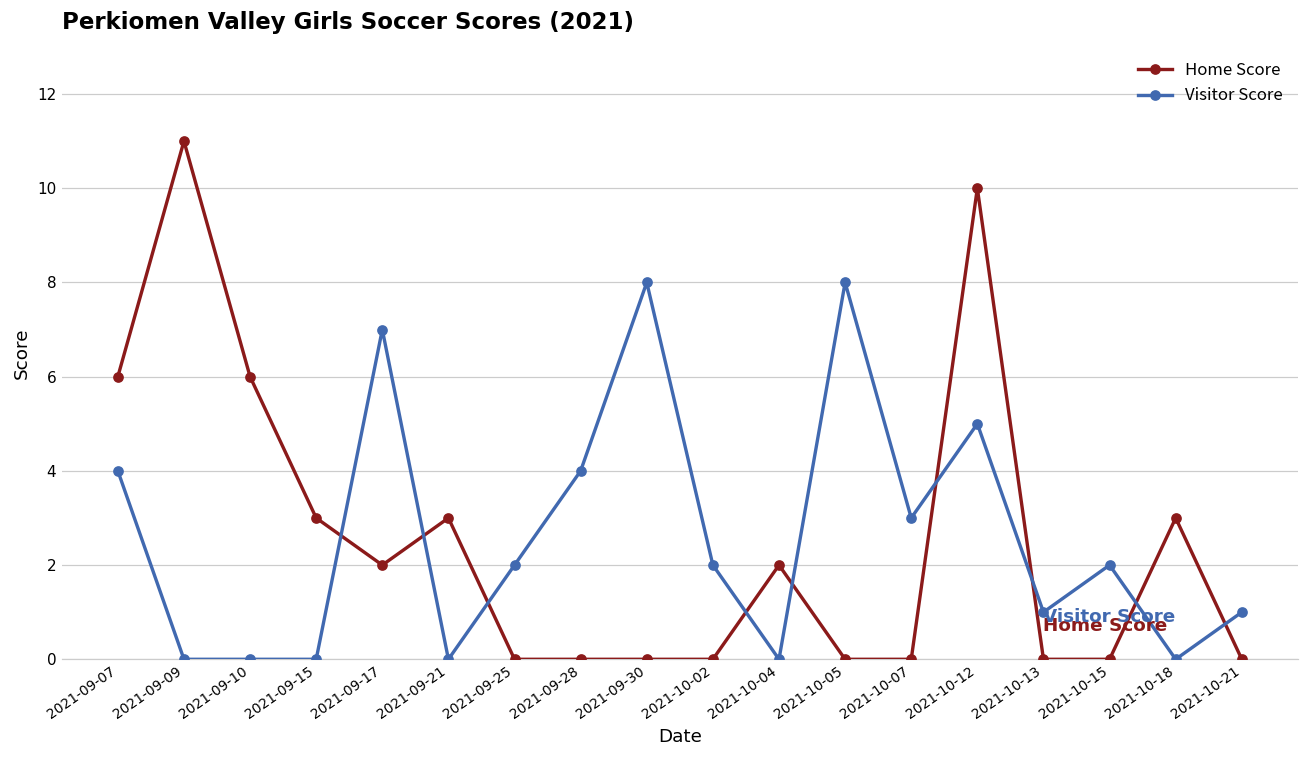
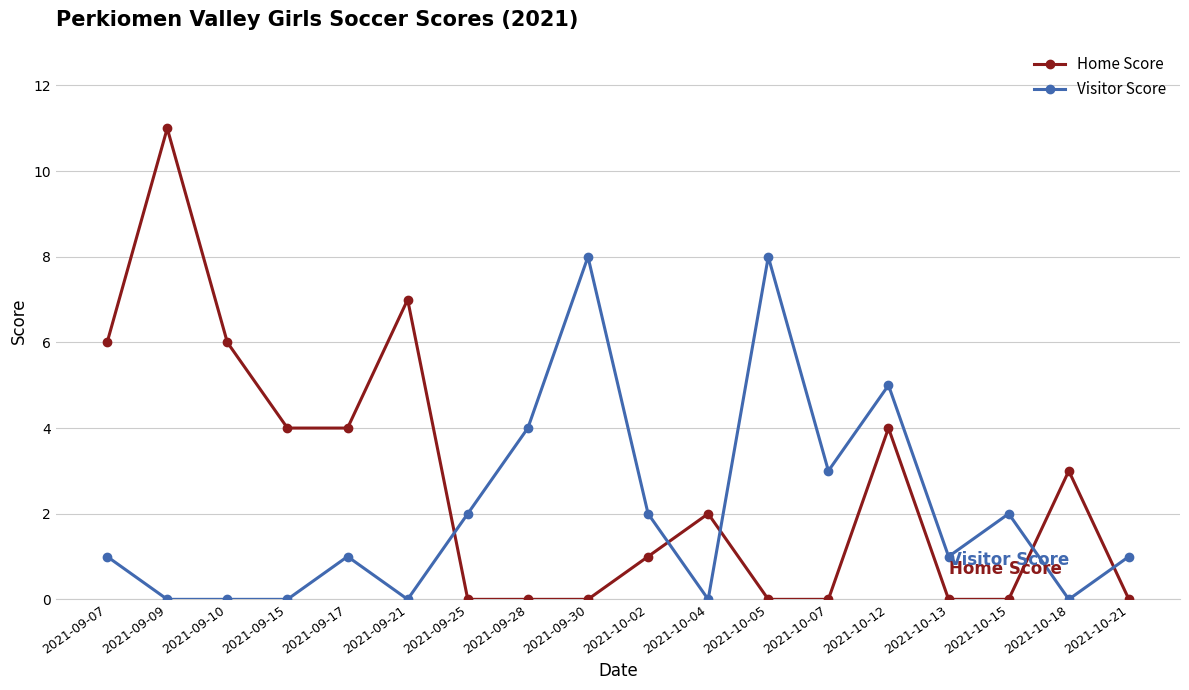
  {
    "Home Score": {
      "2021-09-07": 6,
      "2021-09-09": 11,
      "2021-09-10": 6,
-     "2021-09-15": 3,
-     "2021-09-17": 2,
-     "2021-09-21": 3,
+     "2021-09-15": 4,
+     "2021-09-17": 4,
+     "2021-09-21": 7,
      "2021-09-25": 0,
      "2021-09-28": 0,
      "2021-09-30": 0,
-     "2021-10-02": 0,
+     "2021-10-02": 1,
      "2021-10-04": 2,
      "2021-10-05": 0,
      "2021-10-07": 0,
-     "2021-10-12": 10,
+     "2021-10-12": 4,
      "2021-10-13": 0,
      "2021-10-15": 0,
      "2021-10-18": 3,
      "2021-10-21": 0
    },
    "Visitor Score": {
-     "2021-09-07": 4,
+     "2021-09-07": 1,
      "2021-09-09": 0,
      "2021-09-10": 0,
      "2021-09-15": 0,
-     "2021-09-17": 7,
+     "2021-09-17": 1,
      "2021-09-21": 0,
      "2021-09-25": 2,
      "2021-09-28": 4,
      "2021-09-30": 8,
      "2021-10-02": 2,
      "2021-10-04": 0,
      "2021-10-05": 8,
      "2021-10-07": 3,
      "2021-10-12": 5,
      "2021-10-13": 1,
      "2021-10-15": 2,
      "2021-10-18": 0,
      "2021-10-21": 1
    }
  }
